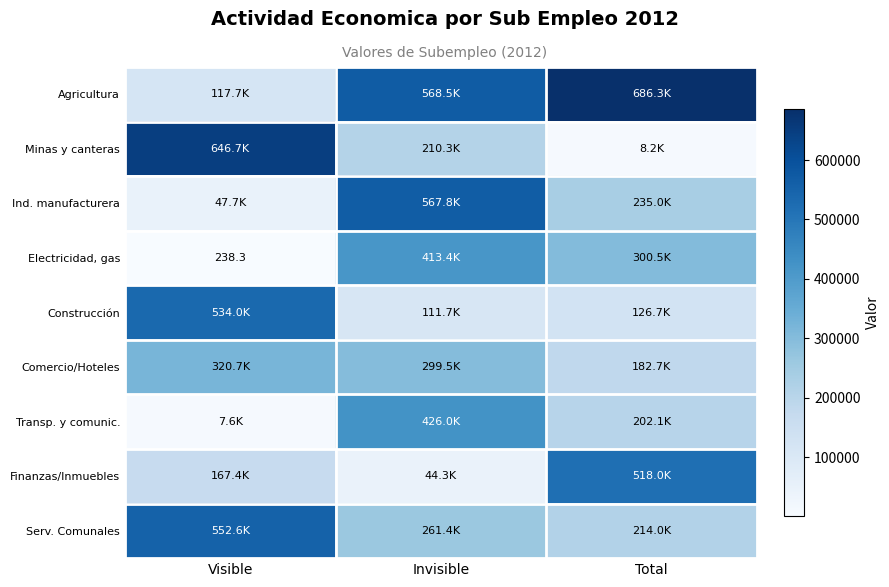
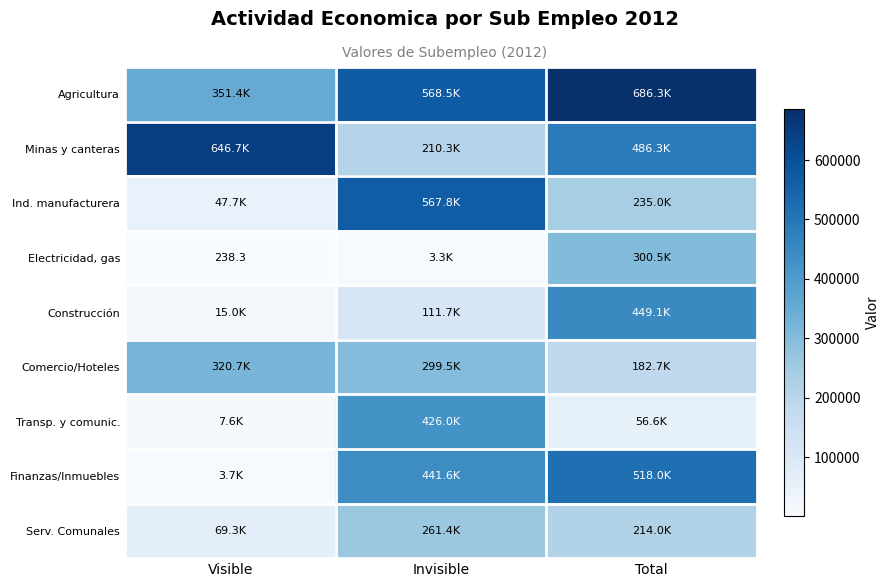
  {
    "Agricultura": {
-     "Visible": "117.7K",
+     "Visible": "351.4K",
      "Invisible": "568.5K",
      "Total": "686.3K"
    },
    "Minas y canteras": {
      "Visible": "646.7K",
      "Invisible": "210.3K",
-     "Total": "8.2K"
+     "Total": "486.3K"
    },
    "Ind. manufacturera": {
      "Visible": "47.7K",
      "Invisible": "567.8K",
      "Total": "235.0K"
    },
    "Electricidad, gas": {
      "Visible": "238.3",
-     "Invisible": "413.4K",
+     "Invisible": "3.3K",
      "Total": "300.5K"
    },
    "Construcción": {
-     "Visible": "534.0K",
+     "Visible": "15.0K",
      "Invisible": "111.7K",
-     "Total": "126.7K"
+     "Total": "449.1K"
    },
    "Comercio/Hoteles": {
      "Visible": "320.7K",
      "Invisible": "299.5K",
      "Total": "182.7K"
    },
    "Transp. y comunic.": {
      "Visible": "7.6K",
      "Invisible": "426.0K",
-     "Total": "202.1K"
+     "Total": "56.6K"
    },
    "Finanzas/Inmuebles": {
-     "Visible": "167.4K",
-     "Invisible": "44.3K",
+     "Visible": "3.7K",
+     "Invisible": "441.6K",
      "Total": "518.0K"
    },
    "Serv. Comunales": {
-     "Visible": "552.6K",
+     "Visible": "69.3K",
      "Invisible": "261.4K",
      "Total": "214.0K"
    }
  }
